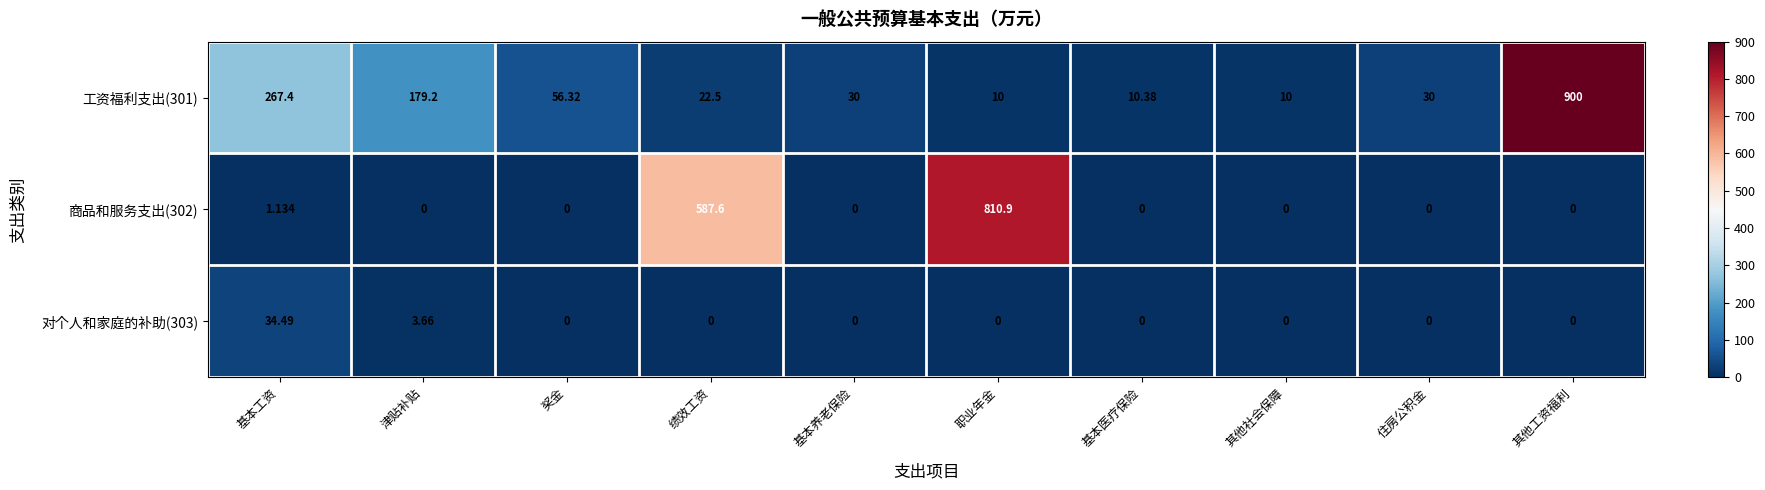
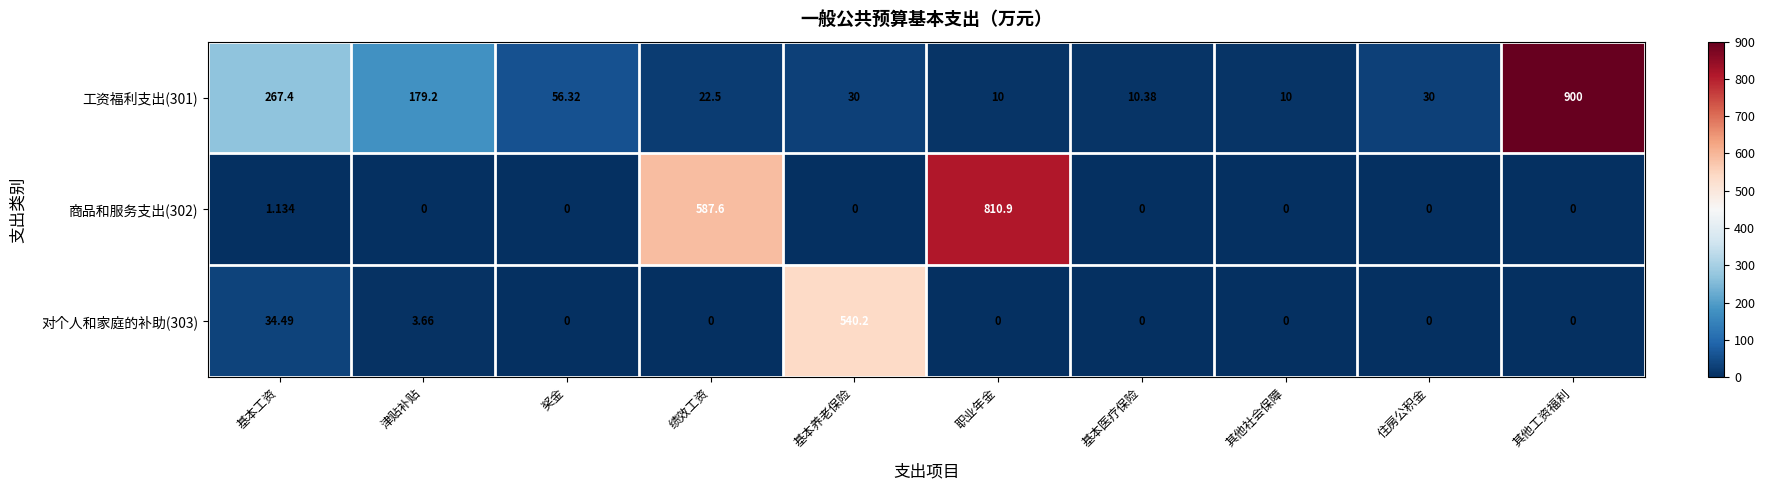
  {
    "工资福利支出(301)": {
      "基本工资": 267.4,
      "津贴补贴": 179.2,
      "奖金": 56.32,
      "绩效工资": 22.5,
      "基本养老保险": 30,
      "职业年金": 10,
      "基本医疗保险": 10.38,
      "其他社会保障": 10,
      "住房公积金": 30,
      "其他工资福利": 900
    },
    "商品和服务支出(302)": {
      "基本工资": 1.134,
      "津贴补贴": 0,
      "奖金": 0,
      "绩效工资": 587.6,
      "基本养老保险": 0,
      "职业年金": 810.9,
      "基本医疗保险": 0,
      "其他社会保障": 0,
      "住房公积金": 0,
      "其他工资福利": 0
    },
    "对个人和家庭的补助(303)": {
      "基本工资": 34.49,
      "津贴补贴": 3.66,
      "奖金": 0,
      "绩效工资": 0,
-     "基本养老保险": 0,
+     "基本养老保险": 540.2,
      "职业年金": 0,
      "基本医疗保险": 0,
      "其他社会保障": 0,
      "住房公积金": 0,
      "其他工资福利": 0
    }
  }
